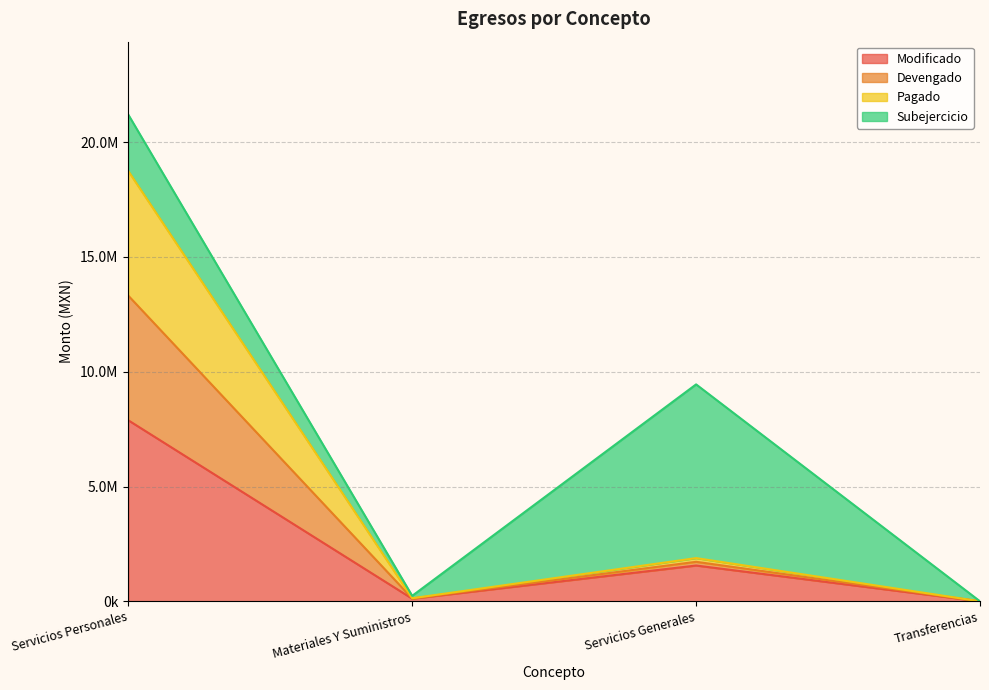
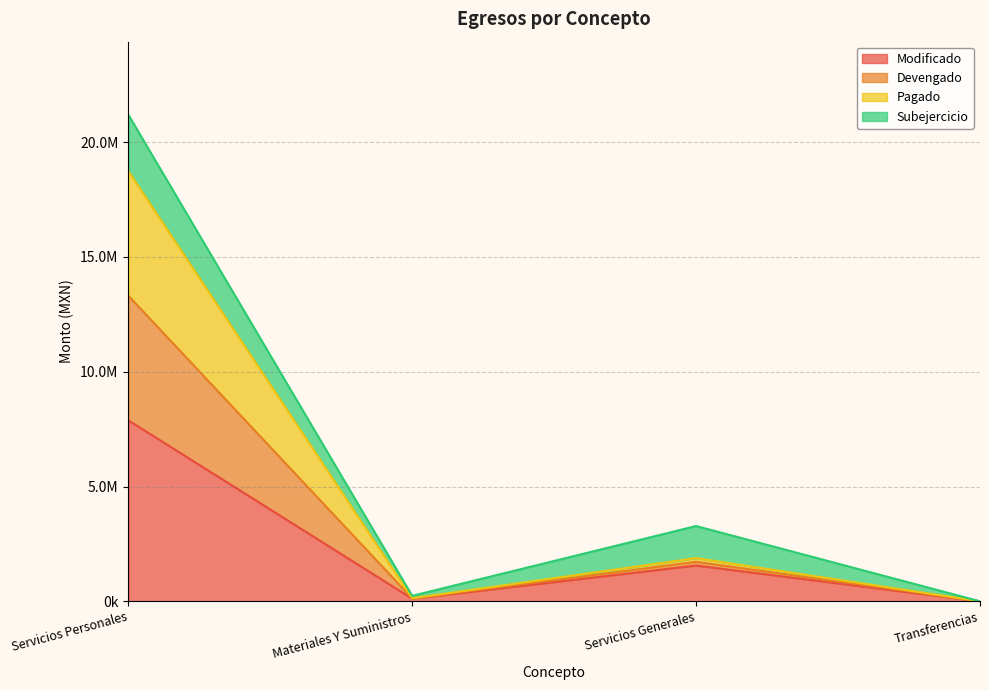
  {
    "Pagado": {
      "Servicios Personales": 5400000,
      "Servicios Generales": 200000
    },
    "Subejercicio": {
      "Servicios Personales": 2500000,
-     "Servicios Generales": 7600000
+     "Servicios Generales": 1400000
    }
  }
